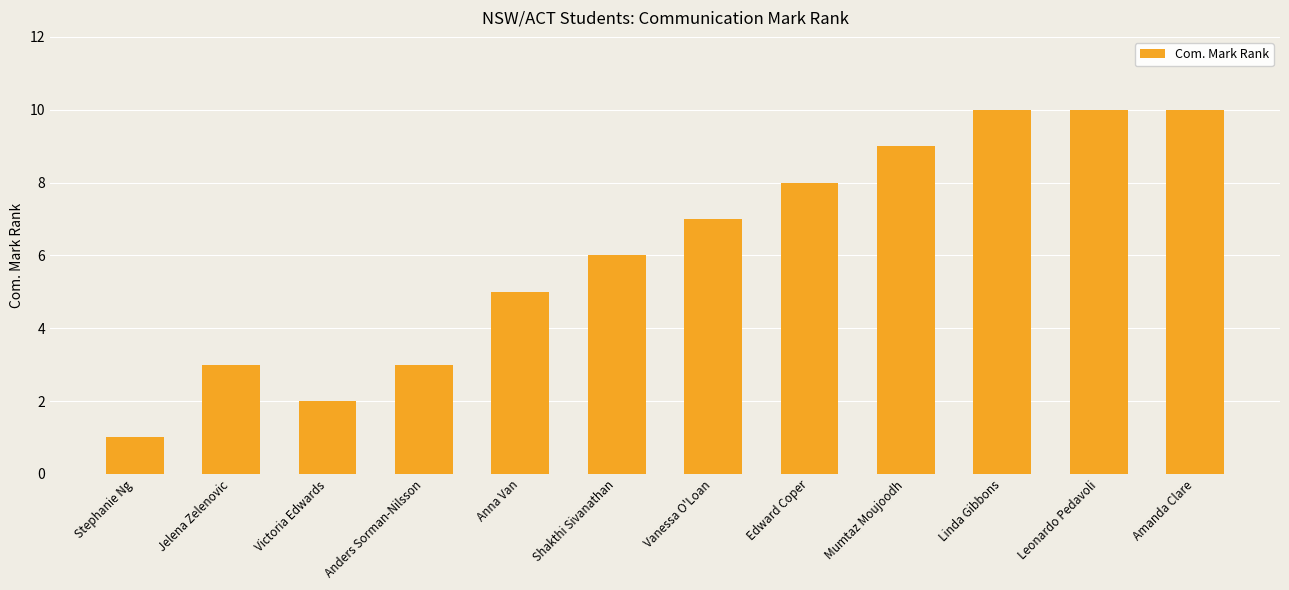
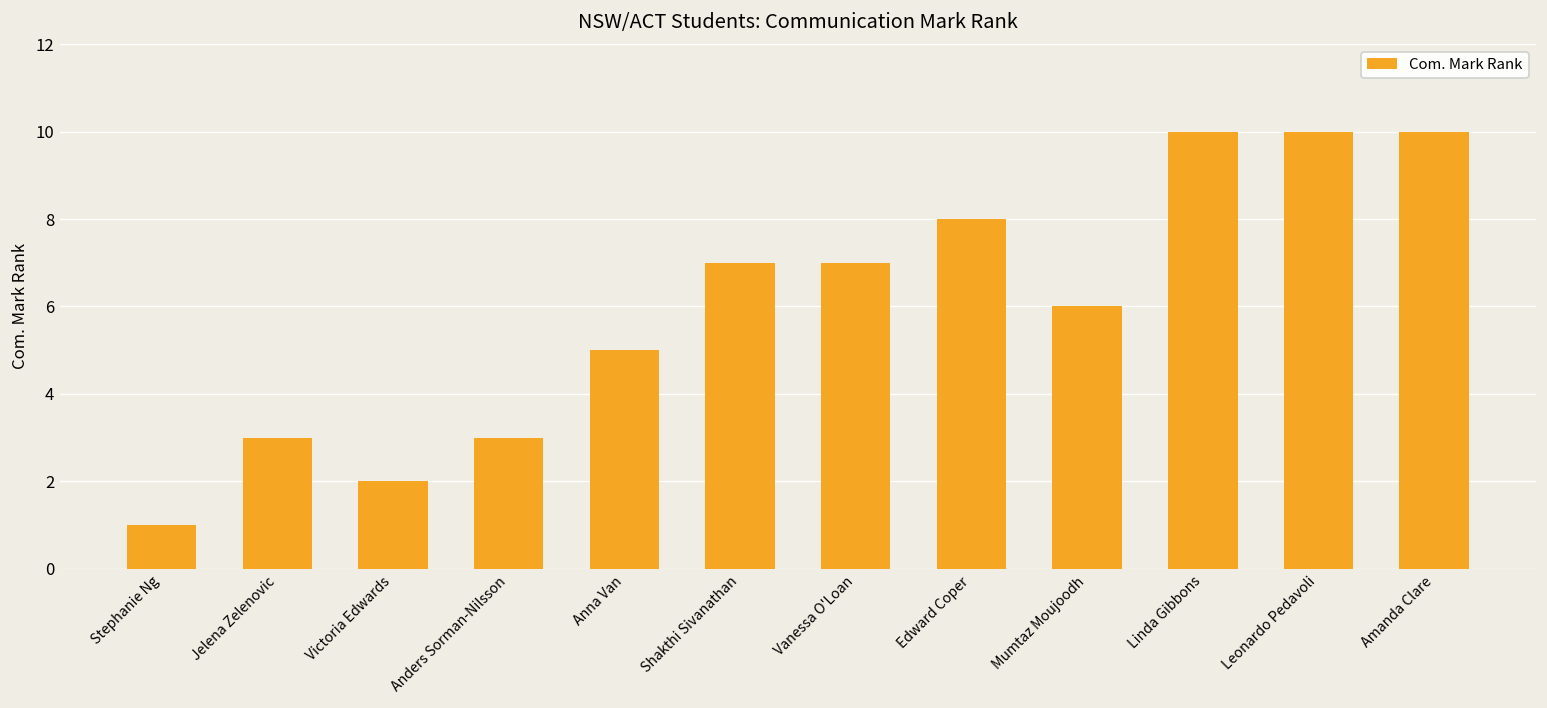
  {
    "Stephanie Ng": 1,
    "Jelena Zelenovic": 3,
    "Victoria Edwards": 2,
    "Anders Sorman-Nilsson": 3,
    "Anna Van": 5,
-   "Shakthi Sivanathan": 6,
+   "Shakthi Sivanathan": 7,
    "Vanessa O'Loan": 7,
    "Edward Coper": 8,
-   "Mumtaz Moujoodh": 9,
+   "Mumtaz Moujoodh": 6,
    "Linda Gibbons": 10,
    "Leonardo Pedavoli": 10,
    "Amanda Clare": 10
  }
